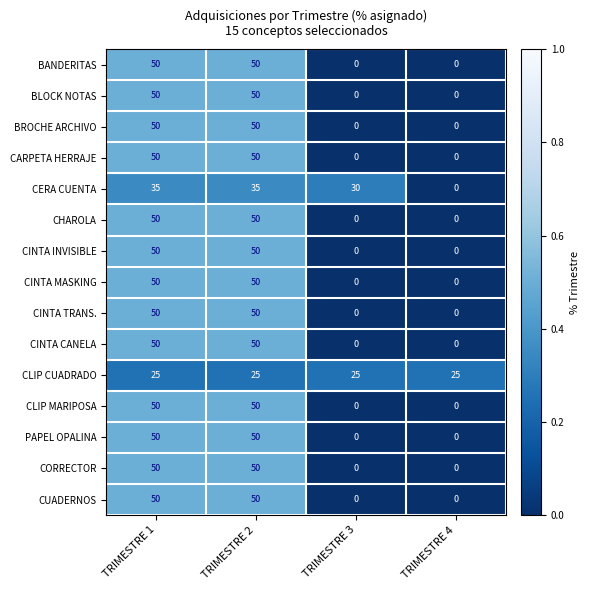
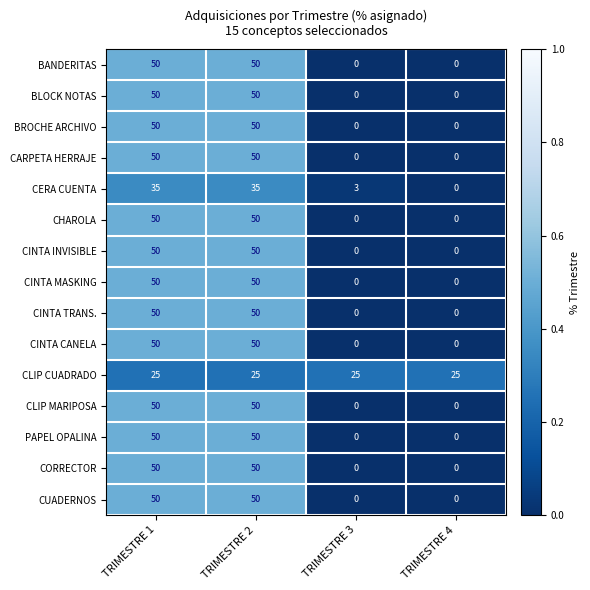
  {
    "BANDERITAS": {
      "TRIMESTRE 1": 50,
      "TRIMESTRE 2": 50,
      "TRIMESTRE 3": 0,
      "TRIMESTRE 4": 0
    },
    "BLOCK NOTAS": {
      "TRIMESTRE 1": 50,
      "TRIMESTRE 2": 50,
      "TRIMESTRE 3": 0,
      "TRIMESTRE 4": 0
    },
    "BROCHE ARCHIVO": {
      "TRIMESTRE 1": 50,
      "TRIMESTRE 2": 50,
      "TRIMESTRE 3": 0,
      "TRIMESTRE 4": 0
    },
    "CARPETA HERRAJE": {
      "TRIMESTRE 1": 50,
      "TRIMESTRE 2": 50,
      "TRIMESTRE 3": 0,
      "TRIMESTRE 4": 0
    },
    "CERA CUENTA": {
      "TRIMESTRE 1": 35,
      "TRIMESTRE 2": 35,
-     "TRIMESTRE 3": 30,
+     "TRIMESTRE 3": 3,
      "TRIMESTRE 4": 0
    },
    "CHAROLA": {
      "TRIMESTRE 1": 50,
      "TRIMESTRE 2": 50,
      "TRIMESTRE 3": 0,
      "TRIMESTRE 4": 0
    },
    "CINTA INVISIBLE": {
      "TRIMESTRE 1": 50,
      "TRIMESTRE 2": 50,
      "TRIMESTRE 3": 0,
      "TRIMESTRE 4": 0
    },
    "CINTA MASKING": {
      "TRIMESTRE 1": 50,
      "TRIMESTRE 2": 50,
      "TRIMESTRE 3": 0,
      "TRIMESTRE 4": 0
    },
    "CINTA TRANS.": {
      "TRIMESTRE 1": 50,
      "TRIMESTRE 2": 50,
      "TRIMESTRE 3": 0,
      "TRIMESTRE 4": 0
    },
    "CINTA CANELA": {
      "TRIMESTRE 1": 50,
      "TRIMESTRE 2": 50,
      "TRIMESTRE 3": 0,
      "TRIMESTRE 4": 0
    },
    "CLIP CUADRADO": {
      "TRIMESTRE 1": 25,
      "TRIMESTRE 2": 25,
      "TRIMESTRE 3": 25,
      "TRIMESTRE 4": 25
    },
    "CLIP MARIPOSA": {
      "TRIMESTRE 1": 50,
      "TRIMESTRE 2": 50,
      "TRIMESTRE 3": 0,
      "TRIMESTRE 4": 0
    },
    "PAPEL OPALINA": {
      "TRIMESTRE 1": 50,
      "TRIMESTRE 2": 50,
      "TRIMESTRE 3": 0,
      "TRIMESTRE 4": 0
    },
    "CORRECTOR": {
      "TRIMESTRE 1": 50,
      "TRIMESTRE 2": 50,
      "TRIMESTRE 3": 0,
      "TRIMESTRE 4": 0
    },
    "CUADERNOS": {
      "TRIMESTRE 1": 50,
      "TRIMESTRE 2": 50,
      "TRIMESTRE 3": 0,
      "TRIMESTRE 4": 0
    }
  }
